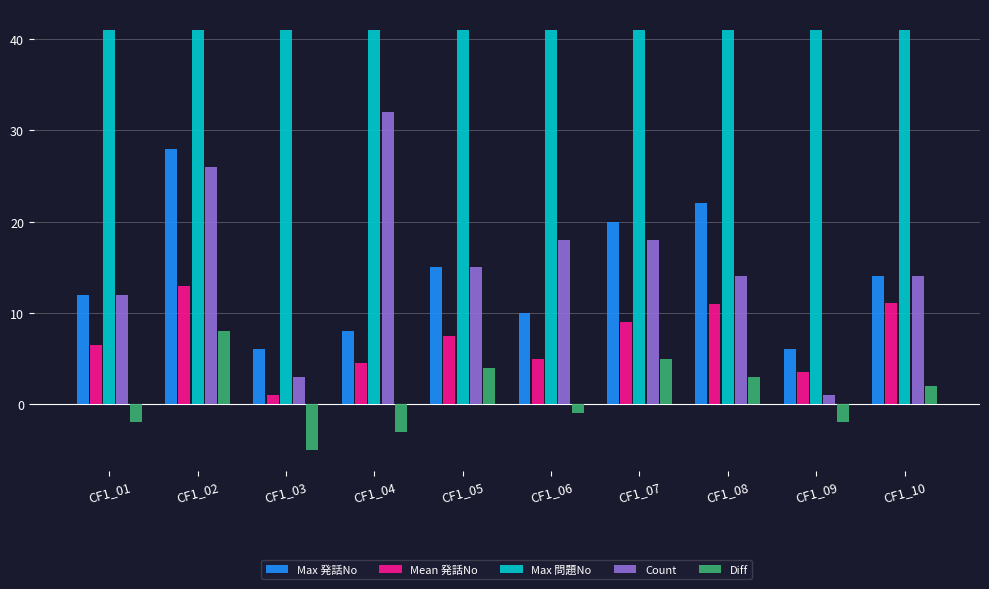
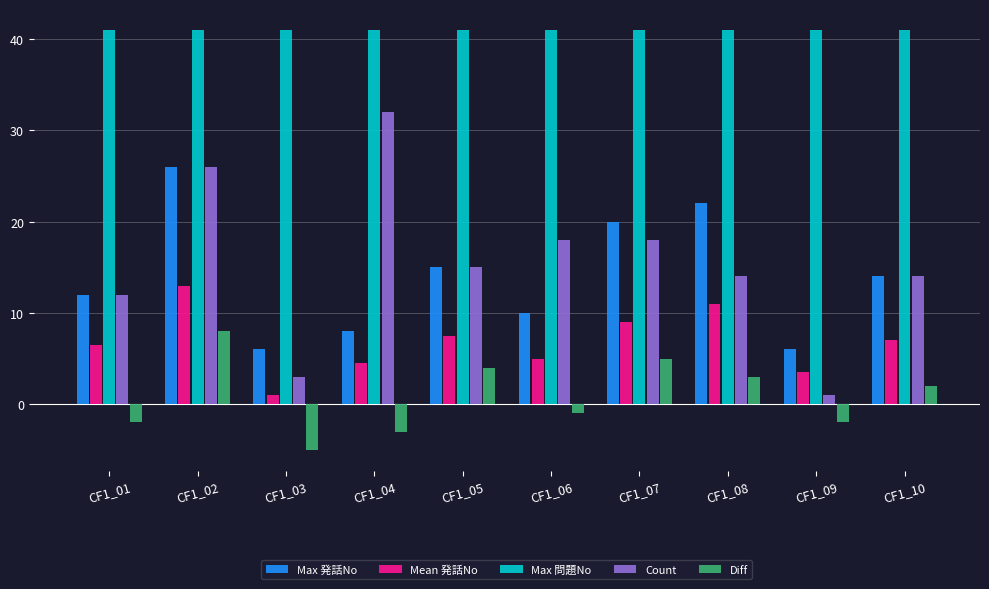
  {
    "Max 発話No": {
      "CF1_01": 12,
-     "CF1_02": 28,
+     "CF1_02": 26,
      "CF1_03": 6,
      "CF1_04": 8,
      "CF1_05": 15,
      "CF1_06": 10,
      "CF1_07": 20,
      "CF1_08": 22,
      "CF1_09": 6,
      "CF1_10": 14
    },
    "Mean 発話No": {
      "CF1_01": 7,
      "CF1_02": 13,
      "CF1_03": 1,
      "CF1_04": 5,
      "CF1_05": 8,
      "CF1_06": 5,
      "CF1_07": 9,
      "CF1_08": 11,
      "CF1_09": 4,
-     "CF1_10": 11
+     "CF1_10": 7
    },
    "Max 問題No": {
      "CF1_01": 41,
      "CF1_02": 41,
      "CF1_03": 41,
      "CF1_04": 41,
      "CF1_05": 41,
      "CF1_06": 41,
      "CF1_07": 41,
      "CF1_08": 41,
      "CF1_09": 41,
      "CF1_10": 41
    },
    "Count": {
      "CF1_01": 12,
      "CF1_02": 26,
      "CF1_03": 3,
      "CF1_04": 32,
      "CF1_05": 15,
      "CF1_06": 18,
      "CF1_07": 18,
      "CF1_08": 14,
      "CF1_09": 1,
      "CF1_10": 14
    },
    "Diff": {
      "CF1_01": -2,
      "CF1_02": 8,
      "CF1_03": -5,
      "CF1_04": -3,
      "CF1_05": 4,
      "CF1_06": -1,
      "CF1_07": 5,
      "CF1_08": 3,
      "CF1_09": -2,
      "CF1_10": 2
    }
  }
